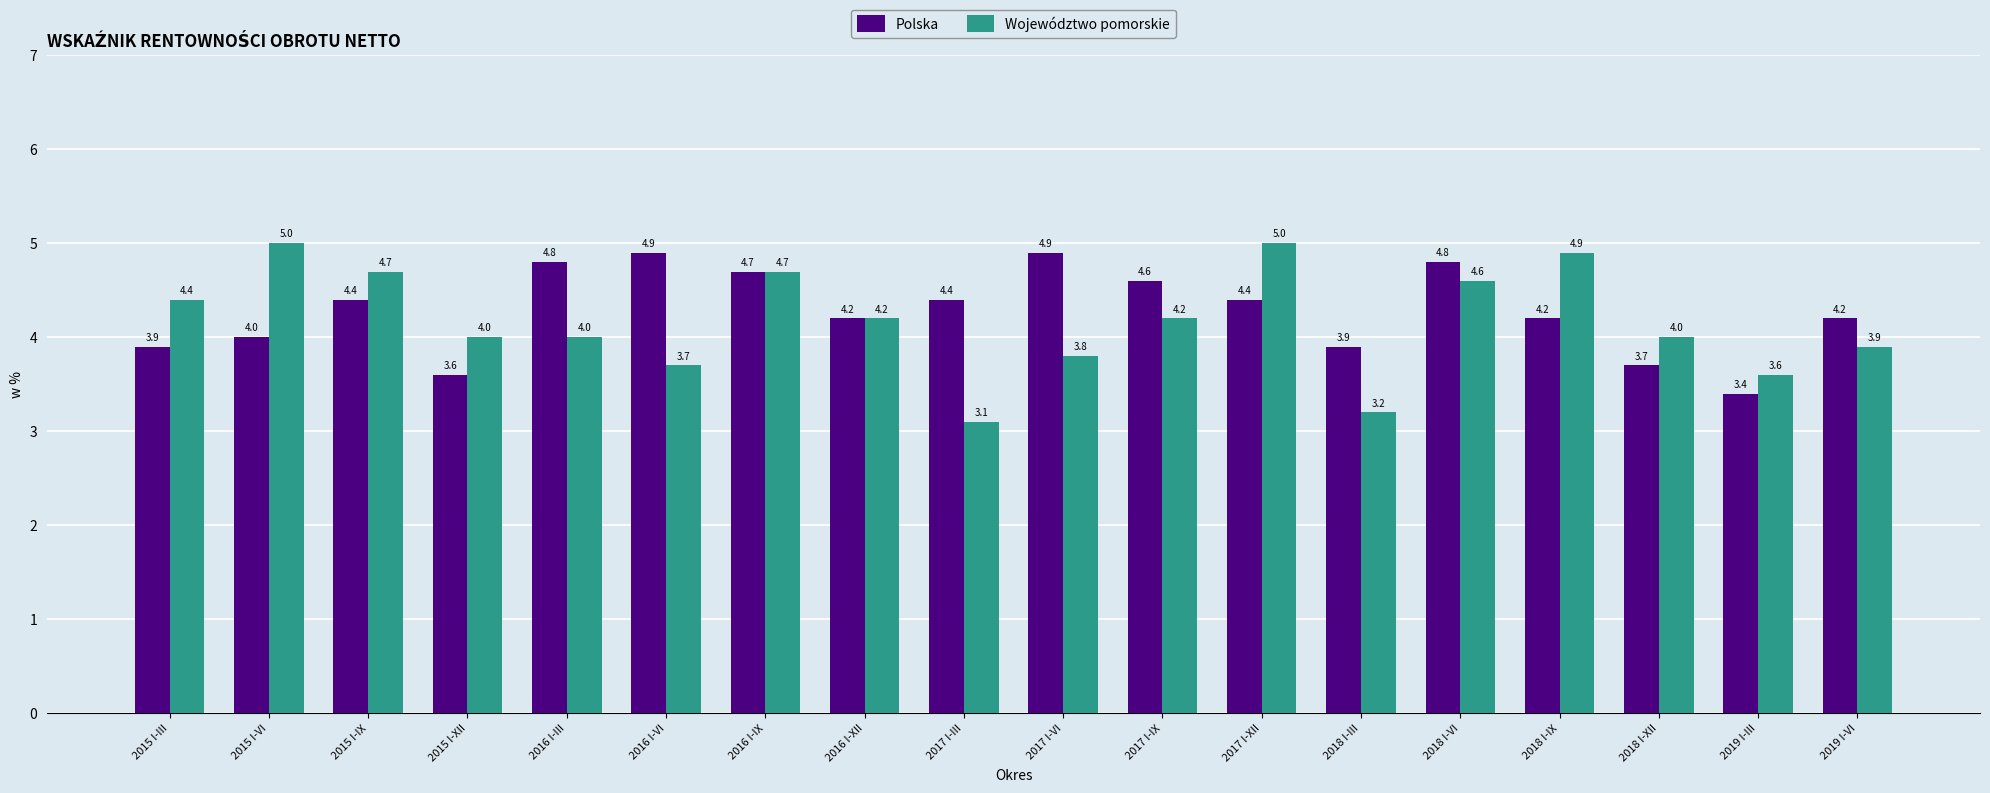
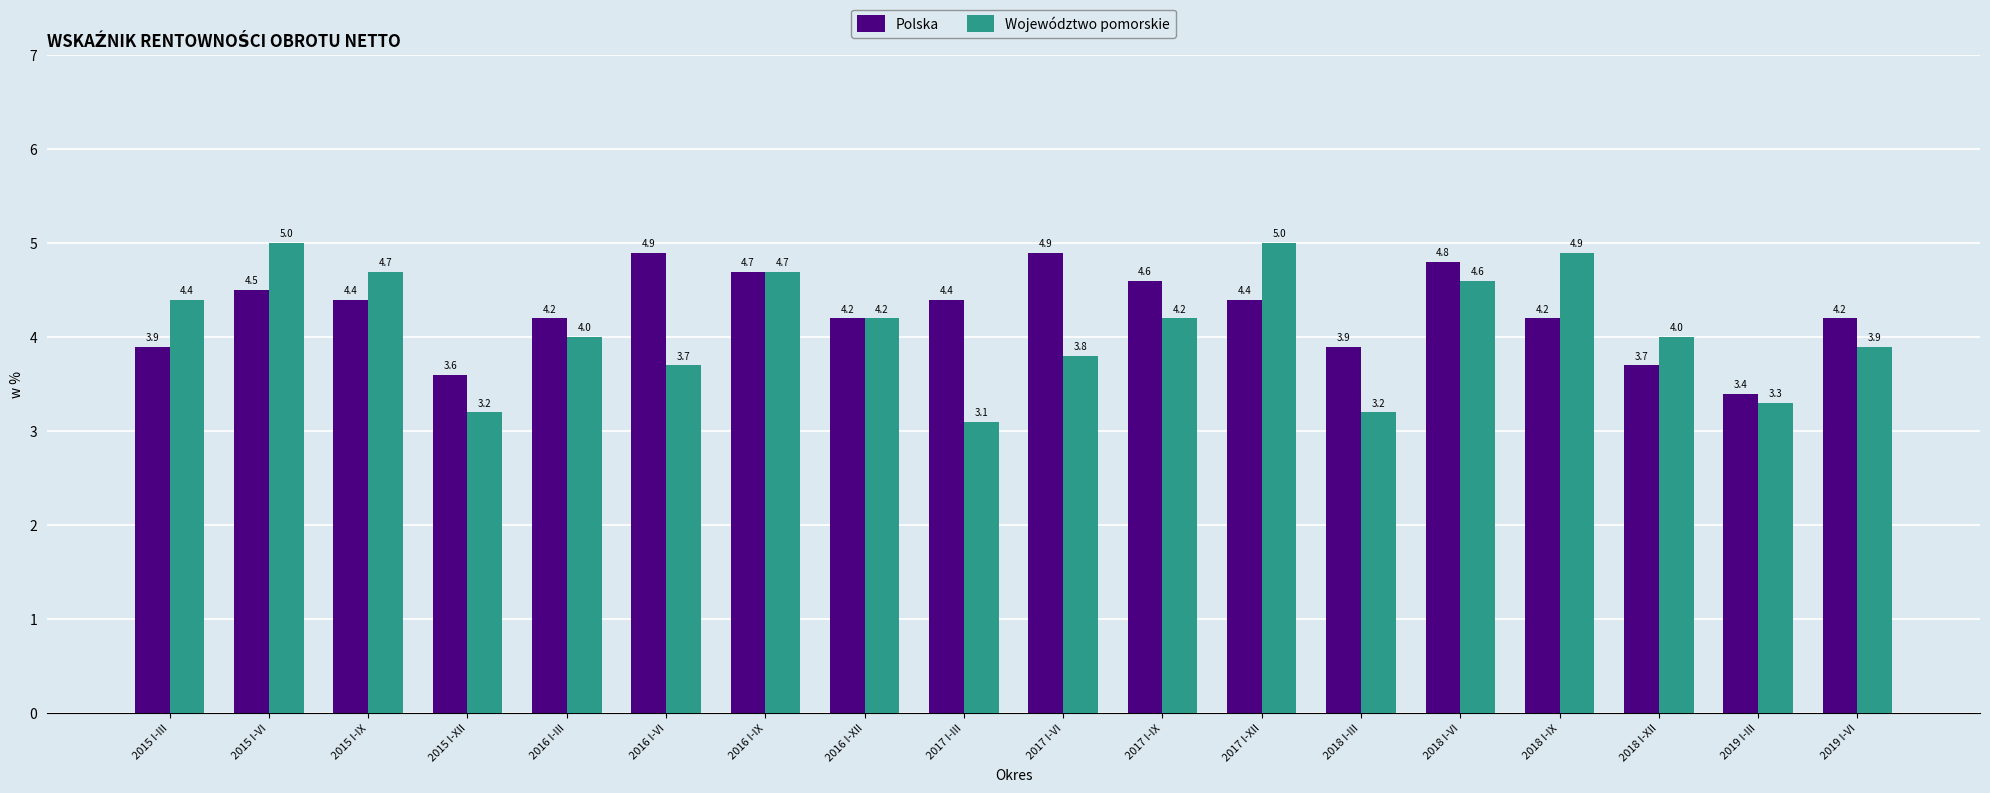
  {
    "Polska": {
      "2015 I-III": 3.9,
-     "2015 I-VI": 4.0,
+     "2015 I-VI": 4.5,
      "2015 I-IX": 4.4,
      "2015 I-XII": 3.6,
-     "2016 I-III": 4.8,
+     "2016 I-III": 4.2,
      "2016 I-VI": 4.9,
      "2016 I-IX": 4.7,
      "2016 I-XII": 4.2,
      "2017 I-III": 4.4,
      "2017 I-VI": 4.9,
      "2017 I-IX": 4.6,
      "2017 I-XII": 4.4,
      "2018 I-III": 3.9,
      "2018 I-VI": 4.8,
      "2018 I-IX": 4.2,
      "2018 I-XII": 3.7,
      "2019 I-III": 3.4,
      "2019 I-VI": 4.2
    },
    "Województwo pomorskie": {
      "2015 I-III": 4.4,
      "2015 I-VI": 5.0,
      "2015 I-IX": 4.7,
-     "2015 I-XII": 4.0,
+     "2015 I-XII": 3.2,
      "2016 I-III": 4.0,
      "2016 I-VI": 3.7,
      "2016 I-IX": 4.7,
      "2016 I-XII": 4.2,
      "2017 I-III": 3.1,
      "2017 I-VI": 3.8,
      "2017 I-IX": 4.2,
      "2017 I-XII": 5.0,
      "2018 I-III": 3.2,
      "2018 I-VI": 4.6,
      "2018 I-IX": 4.9,
      "2018 I-XII": 4.0,
-     "2019 I-III": 3.6,
+     "2019 I-III": 3.3,
      "2019 I-VI": 3.9
    }
  }
